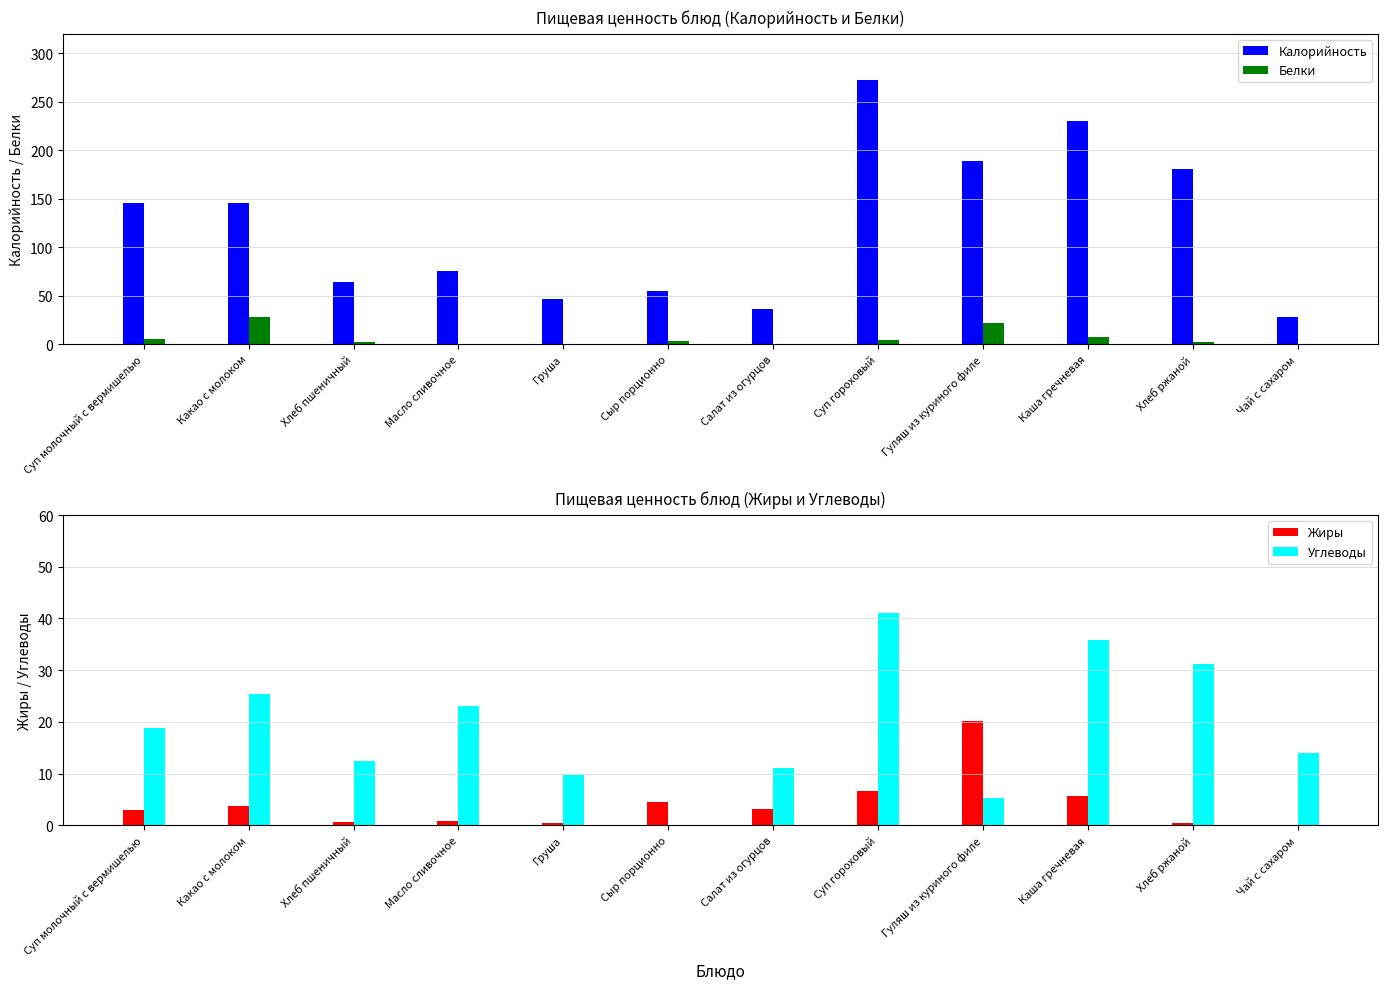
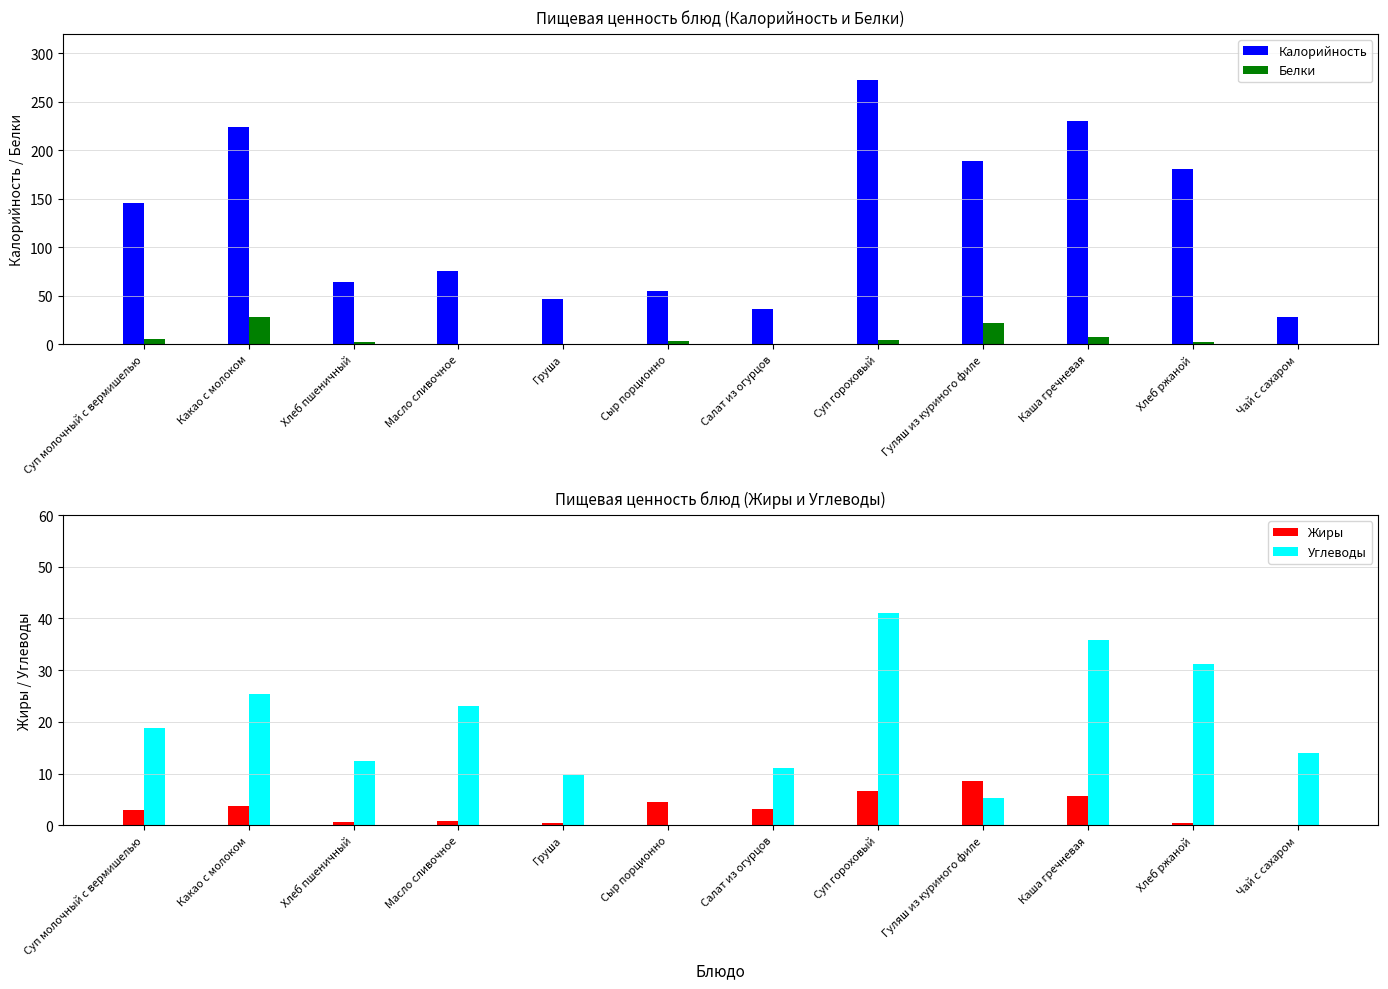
  {
    "Пищевая ценность блюд (Калорийность и Белки)": {
      "Калорийность": {
        "Суп молочный с вермишелью": 150,
-       "Какао с молоком": 150,
+       "Какао с молоком": 220,
        "Хлеб пшеничный": 60,
        "Масло сливочное": 80,
        "Груша": 50,
        "Сыр порционно": 50,
        "Салат из огурцов": 40,
        "Суп гороховый": 270,
        "Гуляш из куриного филе": 190,
        "Каша гречневая": 230,
        "Хлеб ржаной": 180,
        "Чай с сахаром": 30
      },
      "Белки": {
        "Суп молочный с вермишелью": 10,
        "Какао с молоком": 30,
        "Масло сливочное": 0,
        "Сыр порционно": 0,
        "Суп гороховый": 0,
        "Гуляш из куриного филе": 20,
        "Каша гречневая": 10,
        "Хлеб ржаной": 0
      }
    },
    "Пищевая ценность блюд (Жиры и Углеводы)": {
      "Жиры": {
        "Суп молочный с вермишелью": 3,
        "Какао с молоком": 4,
        "Хлеб пшеничный": 1,
        "Масло сливочное": 1,
        "Сыр порционно": 4,
        "Салат из огурцов": 3,
        "Суп гороховый": 7,
-       "Гуляш из куриного филе": 20,
+       "Гуляш из куриного филе": 9,
        "Каша гречневая": 6,
        "Чай с сахаром": 0
      },
      "Углеводы": {
        "Суп молочный с вермишелью": 19,
        "Какао с молоком": 25,
        "Хлеб пшеничный": 13,
        "Масло сливочное": 23,
        "Груша": 10,
        "Сыр порционно": 0,
        "Салат из огурцов": 11,
        "Суп гороховый": 41,
        "Гуляш из куриного филе": 5,
        "Каша гречневая": 36,
        "Хлеб ржаной": 31,
        "Чай с сахаром": 14
      }
    }
  }
